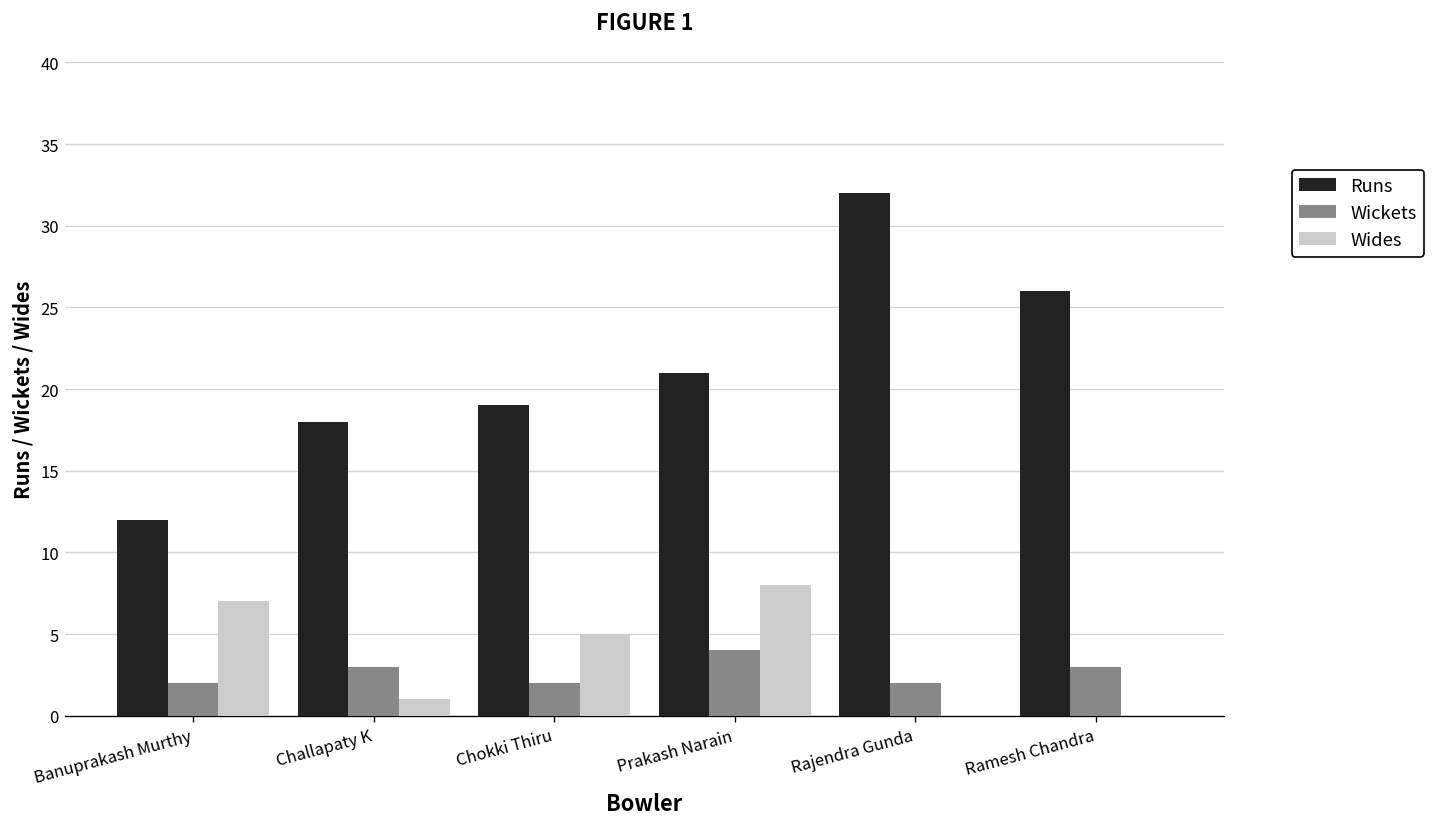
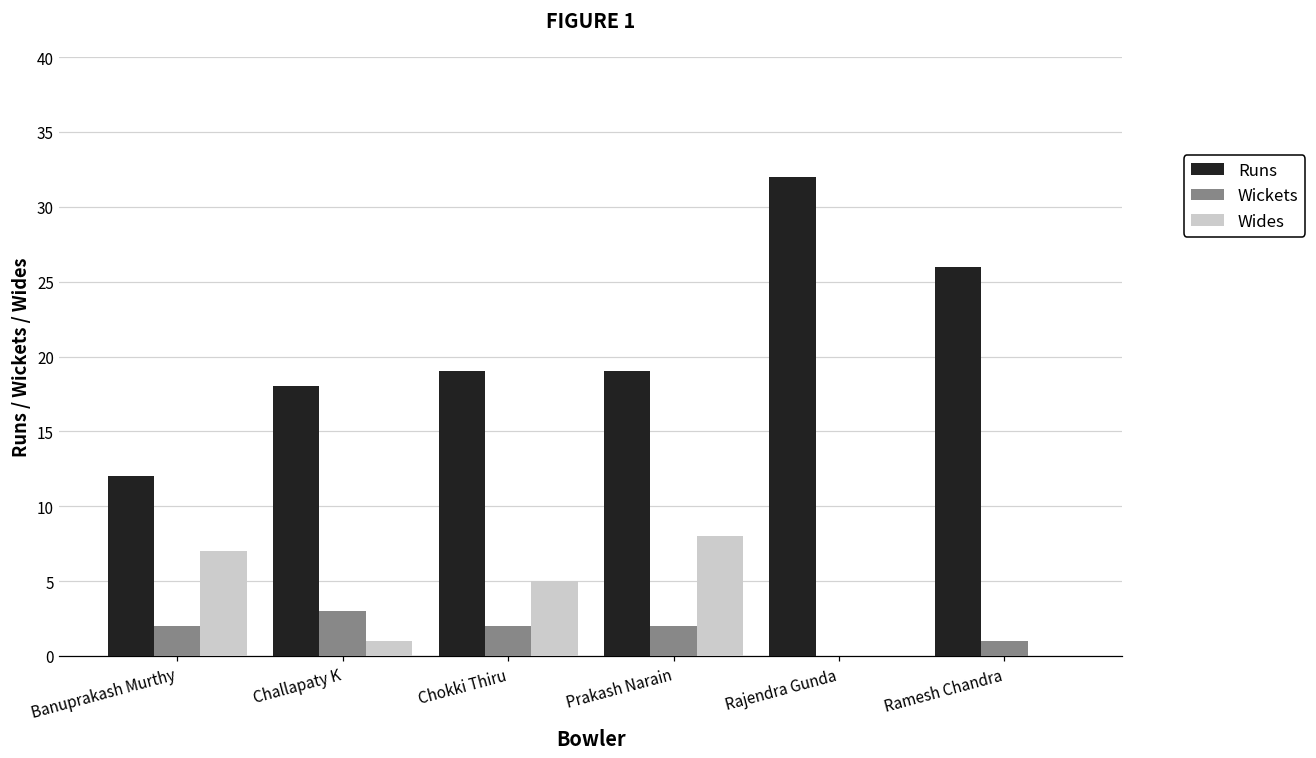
  {
    "Runs": {
      "Banuprakash Murthy": 12,
      "Challapaty K": 18,
      "Chokki Thiru": 19,
-     "Prakash Narain": 21,
+     "Prakash Narain": 19,
      "Rajendra Gunda": 32,
      "Ramesh Chandra": 26
    },
    "Wickets": {
      "Banuprakash Murthy": 2,
      "Challapaty K": 3,
      "Chokki Thiru": 2,
-     "Prakash Narain": 4,
-     "Rajendra Gunda": 2,
-     "Ramesh Chandra": 3
+     "Prakash Narain": 2,
+     "Rajendra Gunda": 0,
+     "Ramesh Chandra": 1
    },
    "Wides": {
      "Banuprakash Murthy": 7,
      "Challapaty K": 1,
      "Chokki Thiru": 5,
      "Prakash Narain": 8,
      "Rajendra Gunda": 0,
      "Ramesh Chandra": 0
    }
  }
